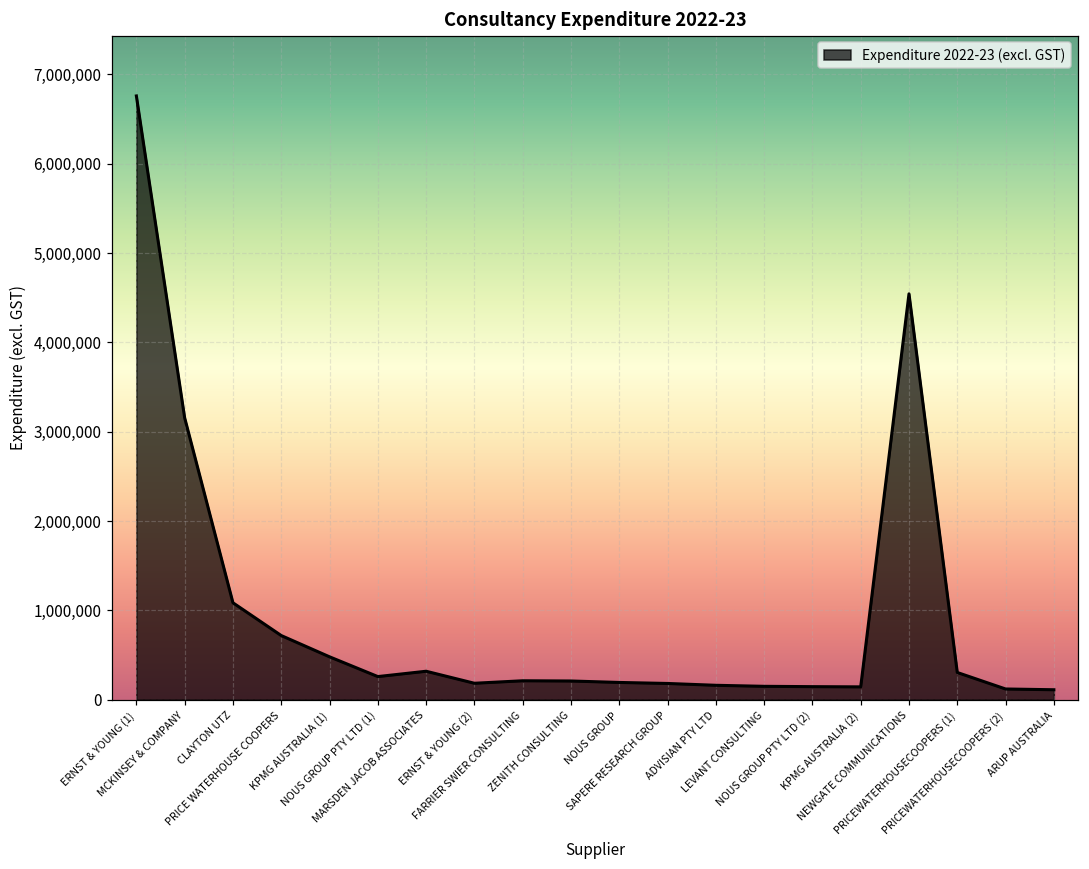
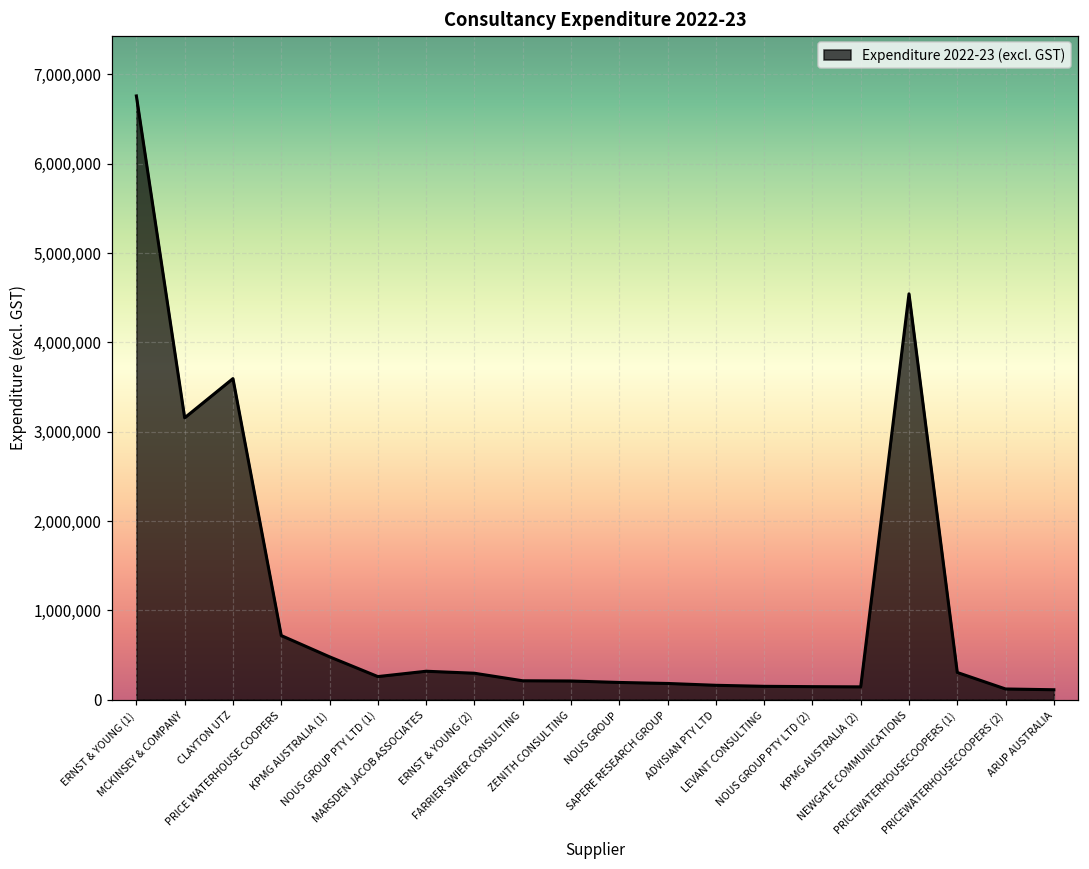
  {
    "ERNST & YOUNG (1)": "6,800,000",
    "MCKINSEY & COMPANY": "3,200,000",
-   "CLAYTON UTZ": "1,100,000",
+   "CLAYTON UTZ": "3,600,000",
    "PRICE WATERHOUSE COOPERS": "700,000",
    "KPMG AUSTRALIA (1)": "500,000",
    "NOUS GROUP PTY LTD (1)": "300,000",
    "MARSDEN JACOB ASSOCIATES": "300,000",
-   "ERNST & YOUNG (2)": "200,000",
+   "ERNST & YOUNG (2)": "300,000",
    "FARRIER SWIER CONSULTING": "200,000",
    "ZENITH CONSULTING": "200,000",
    "NOUS GROUP": "200,000",
    "SAPERE RESEARCH GROUP": "200,000",
    "ADVISIAN PTY LTD": "200,000",
    "LEVANT CONSULTING": "100,000",
    "NOUS GROUP PTY LTD (2)": "100,000",
    "KPMG AUSTRALIA (2)": "100,000",
    "NEWGATE COMMUNICATIONS": "4,500,000",
    "PRICEWATERHOUSECOOPERS (1)": "300,000",
    "PRICEWATERHOUSECOOPERS (2)": "100,000",
    "ARUP AUSTRALIA": "100,000"
  }
